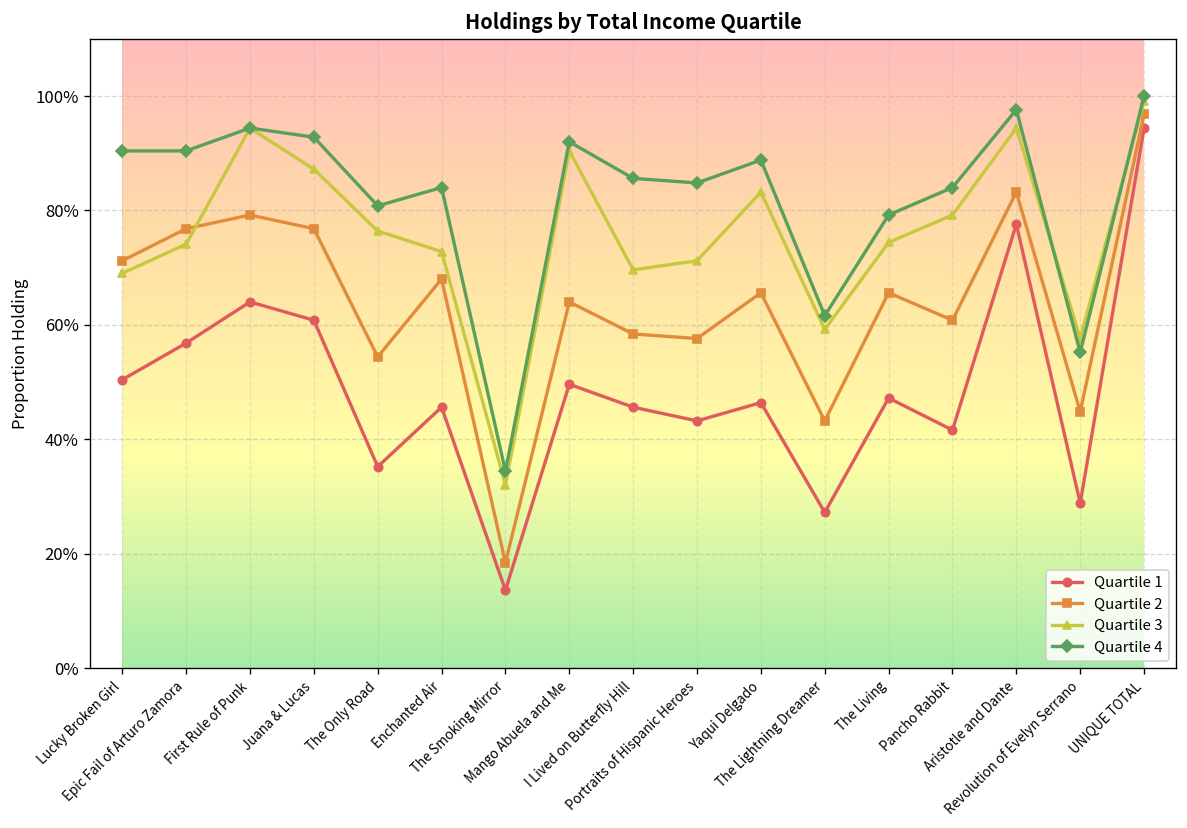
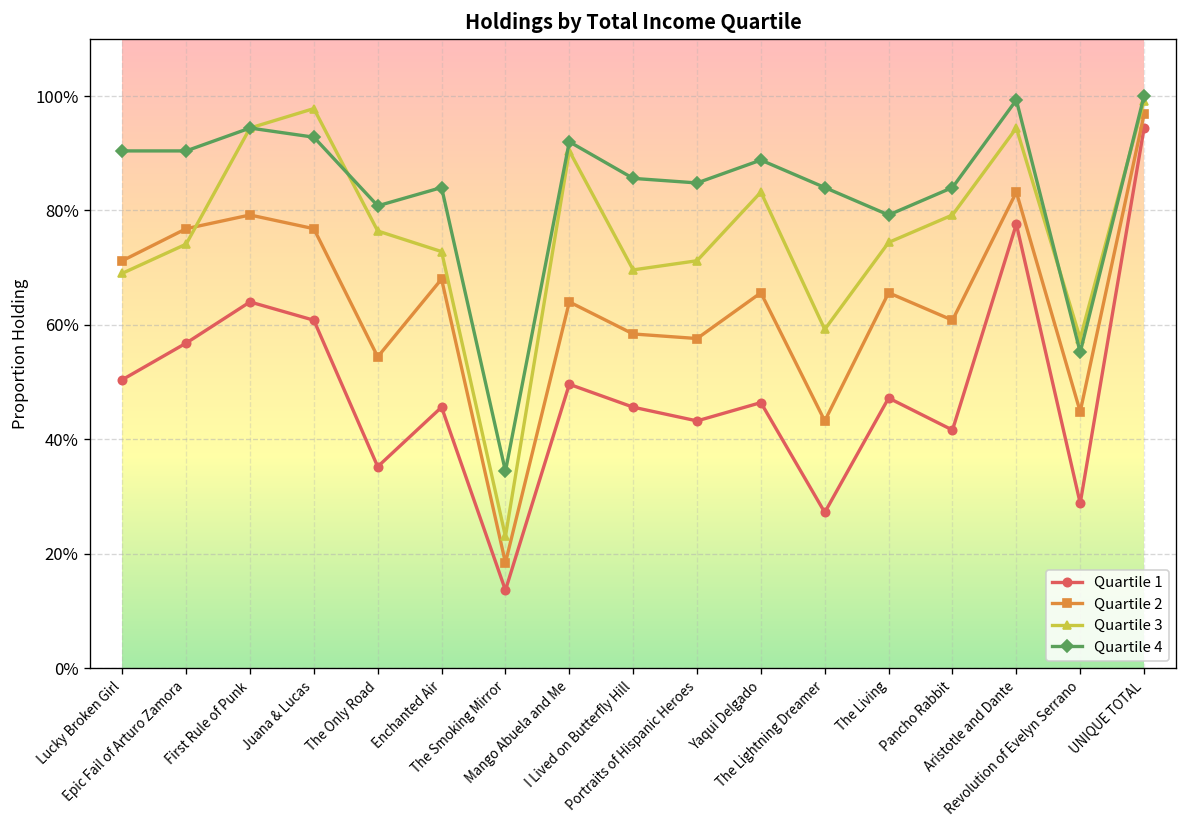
  {
    "Quartile 3": {
      "Lucky Broken Girl": "69%",
      "Epic Fail of Arturo Zamora": "74%",
-     "Juana & Lucas": "87%",
+     "Juana & Lucas": "98%",
      "The Only Road": "76%",
      "Enchanted Air": "73%",
-     "The Smoking Mirror": "32%",
+     "The Smoking Mirror": "23%",
      "Mango Abuela and Me": "90%",
      "I Lived on Butterfly Hill": "70%",
      "Portraits of Hispanic Heroes": "71%",
      "Yaqui Delgado": "83%",
      "The Lightning Dreamer": "59%",
      "The Living": "74%",
      "Pancho Rabbit": "79%",
      "Aristotle and Dante": "94%",
      "Revolution of Evelyn Serrano": "58%",
      "UNIQUE TOTAL": "99%"
    },
    "Quartile 4": {
      "Lucky Broken Girl": "90%",
      "Epic Fail of Arturo Zamora": "90%",
      "Juana & Lucas": "93%",
      "The Only Road": "81%",
      "Enchanted Air": "84%",
      "The Smoking Mirror": "34%",
      "Mango Abuela and Me": "92%",
      "I Lived on Butterfly Hill": "86%",
      "Portraits of Hispanic Heroes": "85%",
      "Yaqui Delgado": "89%",
-     "The Lightning Dreamer": "62%",
+     "The Lightning Dreamer": "84%",
      "The Living": "79%",
      "Pancho Rabbit": "84%",
-     "Aristotle and Dante": "98%",
+     "Aristotle and Dante": "99%",
      "Revolution of Evelyn Serrano": "55%",
      "UNIQUE TOTAL": "100%"
    }
  }
